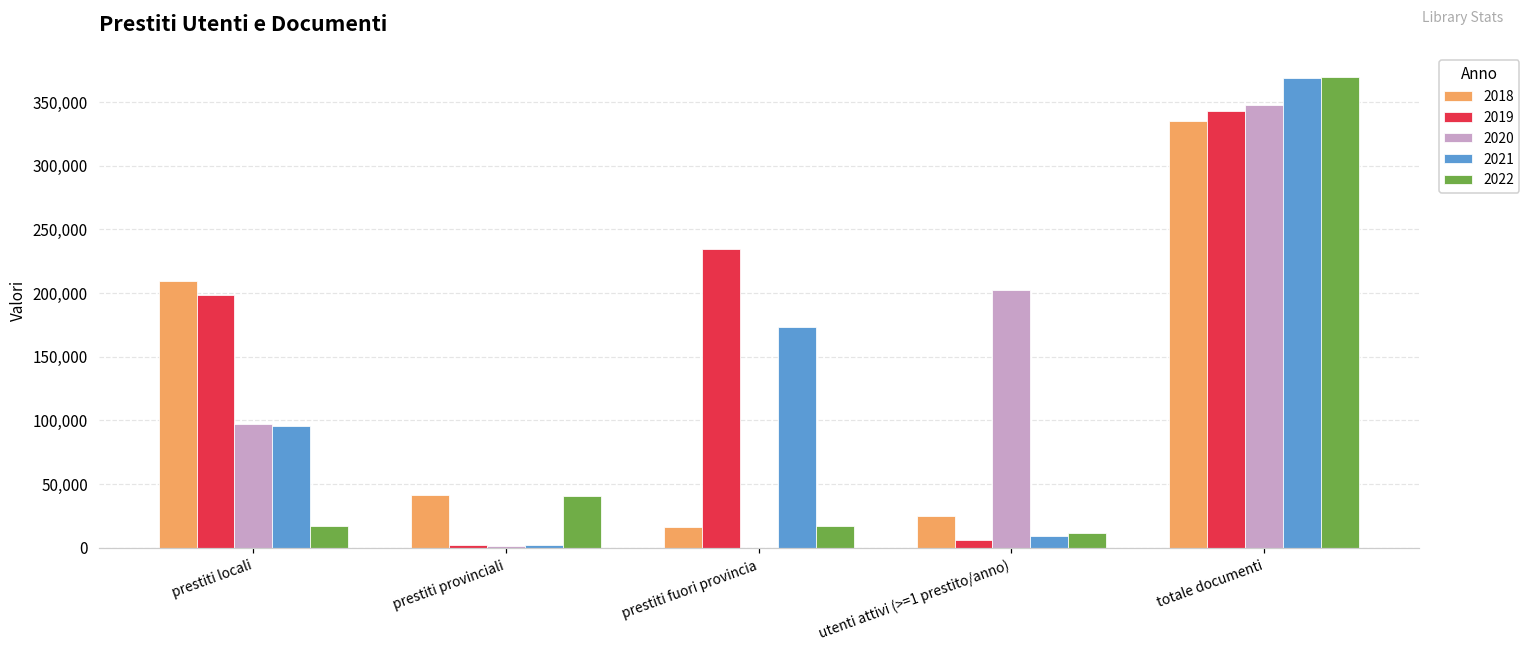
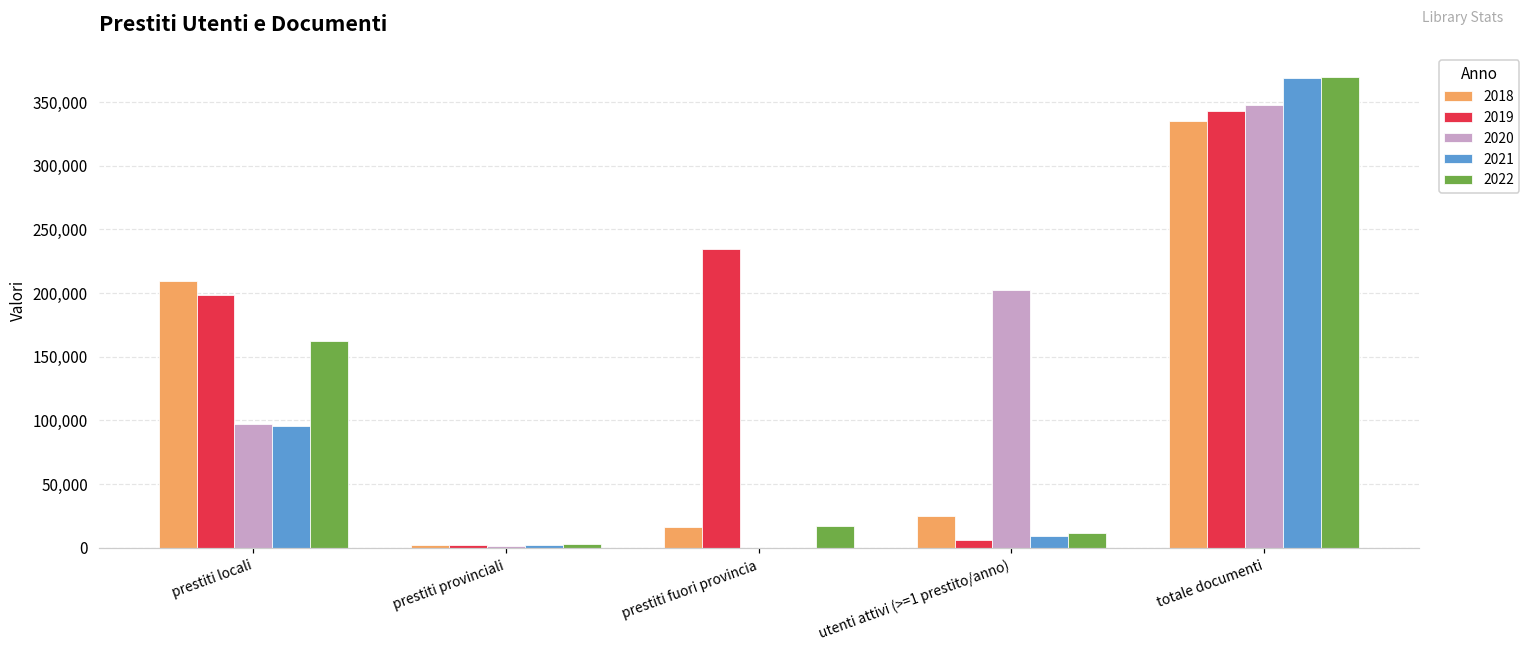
  {
    "2018": {
      "prestiti locali": "209,000",
-     "prestiti provinciali": "42,000",
+     "prestiti provinciali": "2,000",
      "prestiti fuori provincia": "16,000",
      "utenti attivi (>=1 prestito/anno)": "25,000",
      "totale documenti": "335,000"
    },
    "2019": {
      "prestiti locali": "198,000",
      "prestiti fuori provincia": "235,000",
      "utenti attivi (>=1 prestito/anno)": "6,000",
      "totale documenti": "343,000"
    },
    "2020": {
      "prestiti locali": "97,000",
      "utenti attivi (>=1 prestito/anno)": "202,000",
      "totale documenti": "348,000"
    },
    "2021": {
      "prestiti locali": "95,000",
      "prestiti provinciali": "2,000",
-     "prestiti fuori provincia": "173,000",
+     "prestiti fuori provincia": "0",
      "utenti attivi (>=1 prestito/anno)": "9,000",
      "totale documenti": "369,000"
    },
    "2022": {
-     "prestiti locali": "17,000",
-     "prestiti provinciali": "41,000",
+     "prestiti locali": "162,000",
+     "prestiti provinciali": "3,000",
      "prestiti fuori provincia": "17,000",
      "utenti attivi (>=1 prestito/anno)": "12,000",
      "totale documenti": "370,000"
    }
  }
